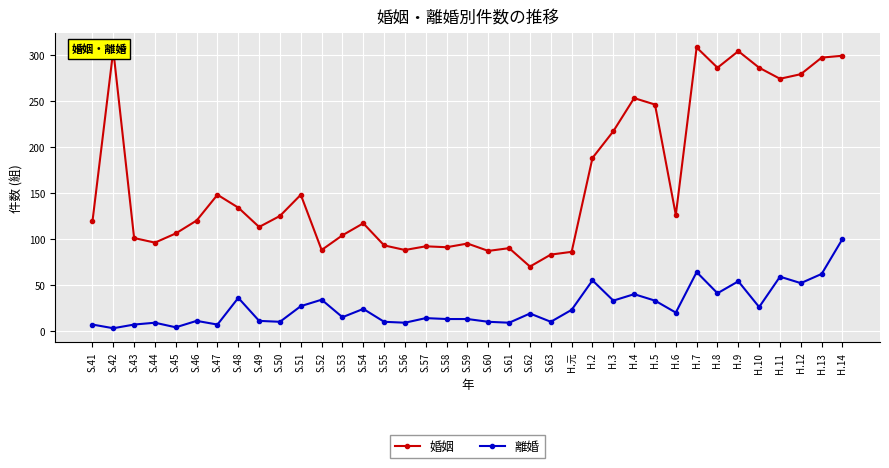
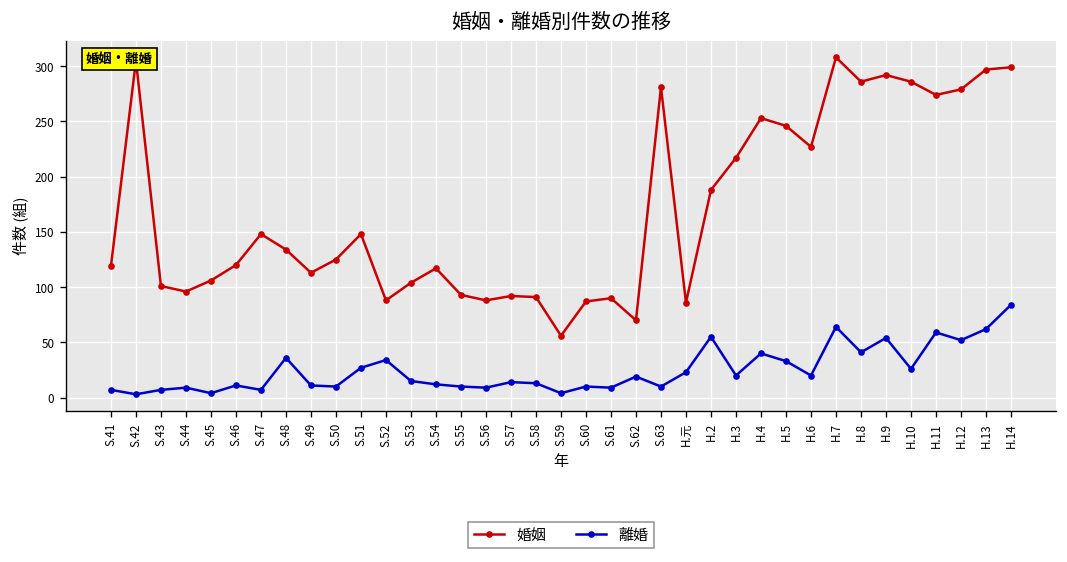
  {
    "婚姻": {
      "S.41": 120,
      "S.43": 100,
      "S.44": 100,
      "S.45": 110,
      "S.46": 120,
      "S.47": 150,
      "S.48": 130,
      "S.49": 110,
      "S.50": 130,
      "S.51": 150,
      "S.52": 90,
      "S.53": 100,
      "S.54": 120,
      "S.55": 90,
      "S.56": 90,
      "S.57": 90,
      "S.58": 90,
-     "S.59": 100,
+     "S.59": 60,
      "S.60": 90,
      "S.61": 90,
      "S.62": 70,
-     "S.63": 80,
+     "S.63": 280,
      "H.元": 90,
      "H.2": 190,
      "H.3": 220,
      "H.4": 250,
      "H.5": 250,
-     "H.6": 130,
+     "H.6": 230,
      "H.7": 310,
      "H.8": 290,
-     "H.9": 300,
+     "H.9": 290,
      "H.10": 290,
      "H.11": 270,
      "H.12": 280,
      "H.13": 300,
      "H.14": 300
    },
    "離婚": {
      "S.41": 10,
      "S.42": 0,
      "S.43": 10,
      "S.44": 10,
      "S.45": 0,
      "S.46": 10,
      "S.47": 10,
      "S.48": 40,
      "S.49": 10,
      "S.50": 10,
      "S.51": 30,
      "S.52": 30,
      "S.53": 20,
-     "S.54": 20,
+     "S.54": 10,
      "S.55": 10,
      "S.56": 10,
      "S.57": 10,
      "S.58": 10,
-     "S.59": 10,
+     "S.59": 0,
      "S.60": 10,
      "S.61": 10,
      "S.62": 20,
      "S.63": 10,
      "H.元": 20,
      "H.2": 60,
-     "H.3": 30,
+     "H.3": 20,
      "H.4": 40,
      "H.5": 30,
      "H.6": 20,
      "H.7": 60,
      "H.8": 40,
      "H.9": 50,
      "H.10": 30,
      "H.11": 60,
      "H.12": 50,
      "H.13": 60,
-     "H.14": 100
+     "H.14": 80
    }
  }
